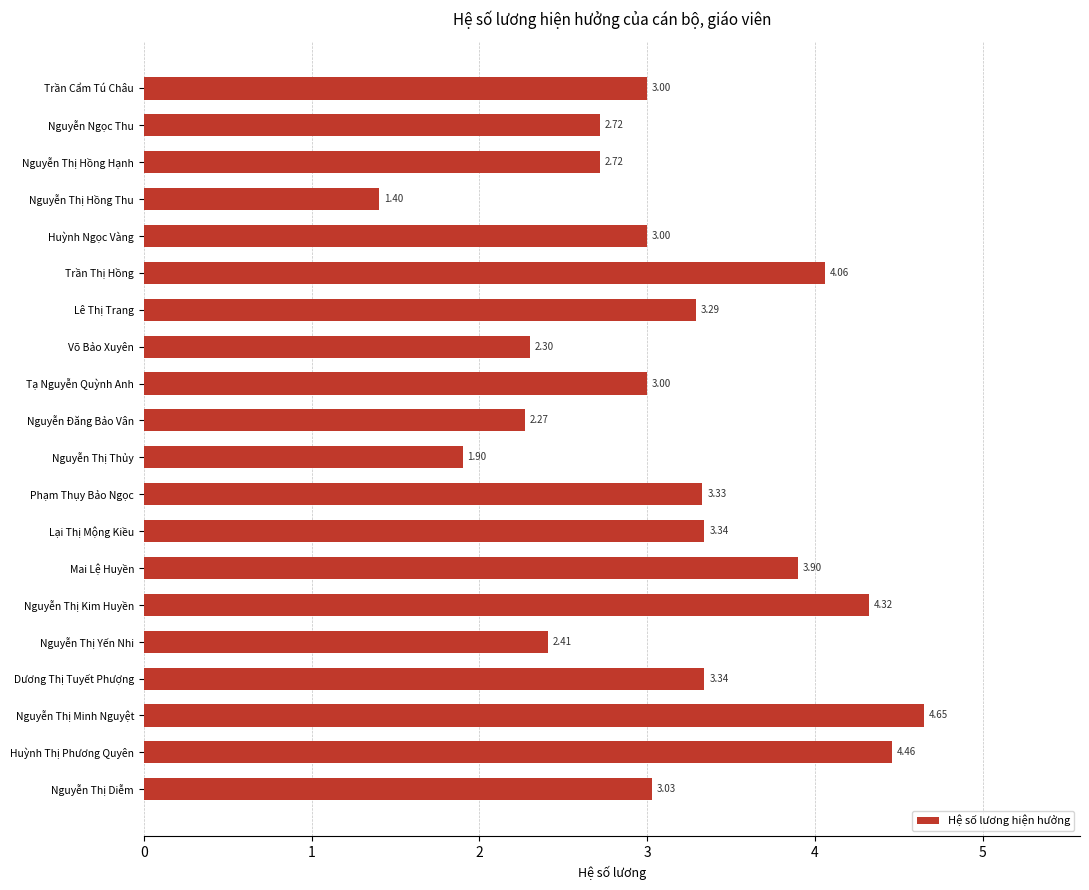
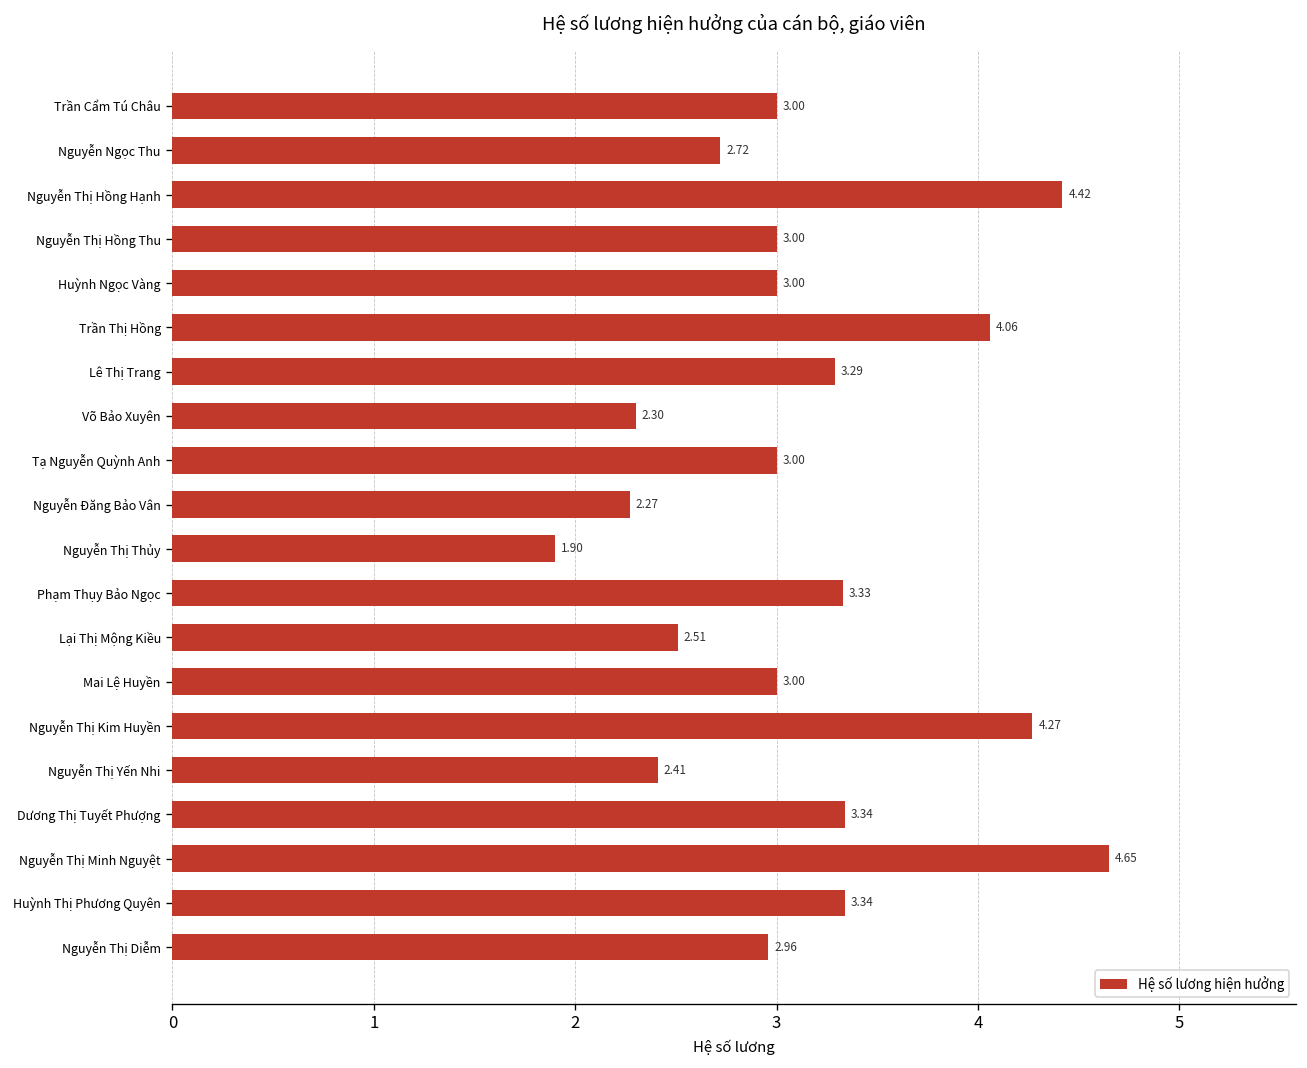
  {
    "Trần Cẩm Tú Châu": 3.00,
    "Nguyễn Ngọc Thu": 2.72,
-   "Nguyễn Thị Hồng Hạnh": 2.72,
-   "Nguyễn Thị Hồng Thu": 1.40,
+   "Nguyễn Thị Hồng Hạnh": 4.42,
+   "Nguyễn Thị Hồng Thu": 3.00,
    "Huỳnh Ngọc Vàng": 3.00,
    "Trần Thị Hồng": 4.06,
    "Lê Thị Trang": 3.29,
    "Võ Bảo Xuyên": 2.30,
    "Tạ Nguyễn Quỳnh Anh": 3.00,
    "Nguyễn Đăng Bảo Vân": 2.27,
    "Nguyễn Thị Thủy": 1.90,
    "Phạm Thụy Bảo Ngọc": 3.33,
-   "Lại Thị Mộng Kiều": 3.34,
-   "Mai Lệ Huyền": 3.90,
-   "Nguyễn Thị Kim Huyền": 4.32,
+   "Lại Thị Mộng Kiều": 2.51,
+   "Mai Lệ Huyền": 3.00,
+   "Nguyễn Thị Kim Huyền": 4.27,
    "Nguyễn Thị Yến Nhi": 2.41,
    "Dương Thị Tuyết Phượng": 3.34,
    "Nguyễn Thị Minh Nguyệt": 4.65,
-   "Huỳnh Thị Phương Quyên": 4.46,
-   "Nguyễn Thị Diễm": 3.03
+   "Huỳnh Thị Phương Quyên": 3.34,
+   "Nguyễn Thị Diễm": 2.96
  }
